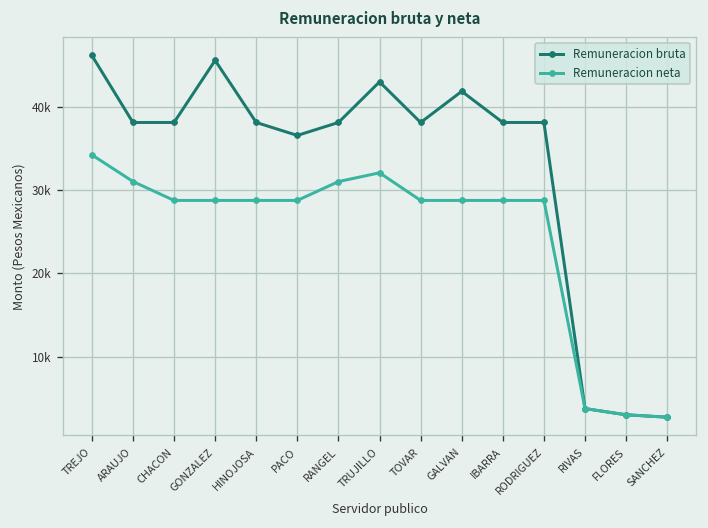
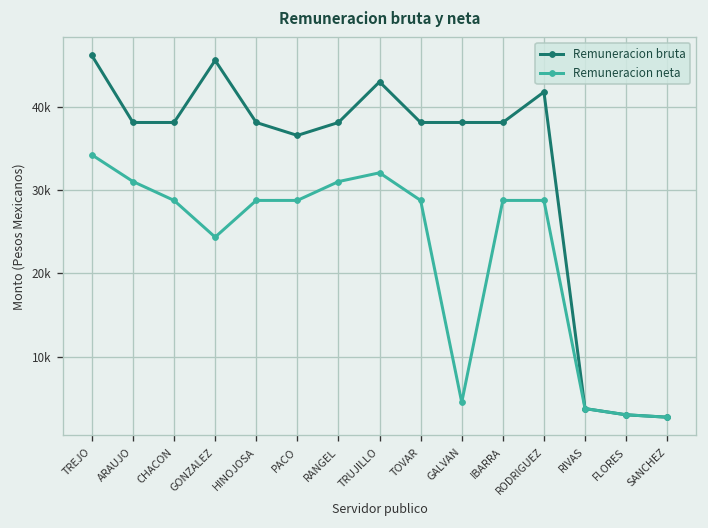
  {
    "Remuneracion bruta": {
      "TREJO": 46000,
      "ARAUJO": 38000,
      "CHACON": 38000,
      "GONZALEZ": 46000,
      "HINOJOSA": 38000,
      "PACO": 37000,
      "RANGEL": 38000,
      "TRUJILLO": 43000,
      "TOVAR": 38000,
-     "GALVAN": 42000,
+     "GALVAN": 38000,
      "IBARRA": 38000,
-     "RODRIGUEZ": 38000
+     "RODRIGUEZ": 42000
    },
    "Remuneracion neta": {
      "TREJO": 34000,
      "ARAUJO": 31000,
      "CHACON": 29000,
-     "GONZALEZ": 29000,
+     "GONZALEZ": 24000,
      "HINOJOSA": 29000,
      "PACO": 29000,
      "RANGEL": 31000,
      "TRUJILLO": 32000,
      "TOVAR": 29000,
-     "GALVAN": 29000,
+     "GALVAN": 5000,
      "IBARRA": 29000,
      "RODRIGUEZ": 29000
    }
  }
